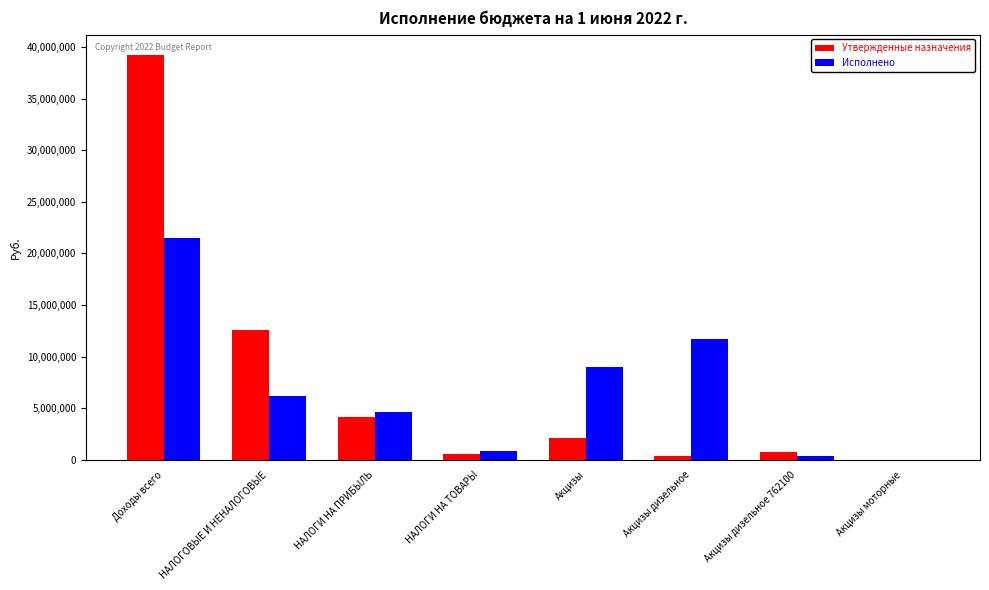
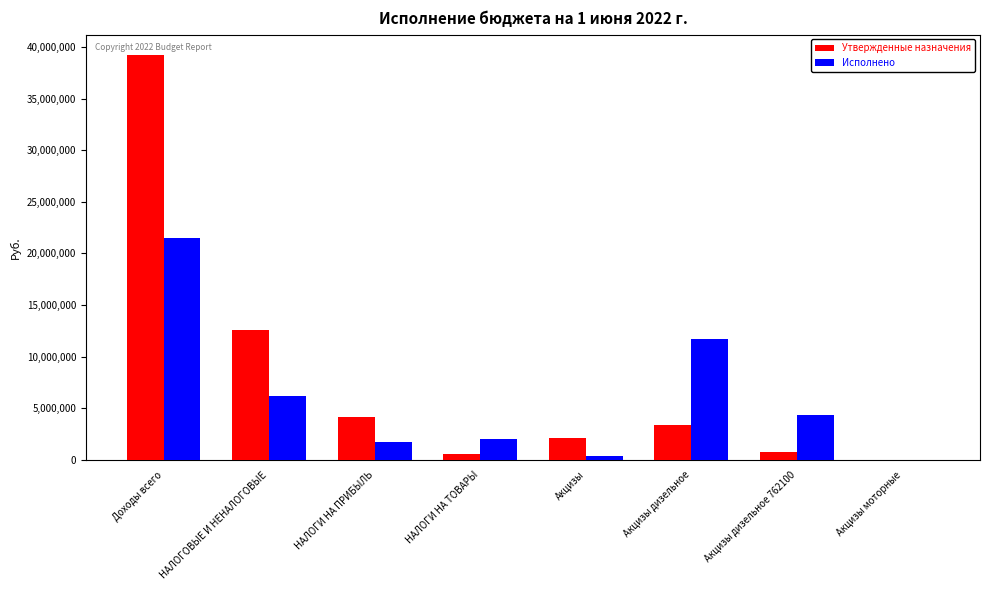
  {
    "Утвержденные назначения": {
      "НАЛОГОВЫЕ И НЕНАЛОГОВЫЕ": "12,600,000",
      "НАЛОГИ НА ПРИБЫЛЬ": "4,200,000",
      "НАЛОГИ НА ТОВАРЫ": "600,000",
      "Акцизы": "2,100,000",
-     "Акцизы дизельное": "400,000",
+     "Акцизы дизельное": "3,400,000",
      "Акцизы дизельное 762100": "800,000"
    },
    "Исполнено": {
      "Доходы всего": "21,500,000",
      "НАЛОГОВЫЕ И НЕНАЛОГОВЫЕ": "6,200,000",
-     "НАЛОГИ НА ПРИБЫЛЬ": "4,700,000",
-     "НАЛОГИ НА ТОВАРЫ": "900,000",
-     "Акцизы": "9,000,000",
+     "НАЛОГИ НА ПРИБЫЛЬ": "1,700,000",
+     "НАЛОГИ НА ТОВАРЫ": "2,100,000",
+     "Акцизы": "400,000",
      "Акцизы дизельное": "11,700,000",
-     "Акцизы дизельное 762100": "400,000"
+     "Акцизы дизельное 762100": "4,300,000"
    }
  }
